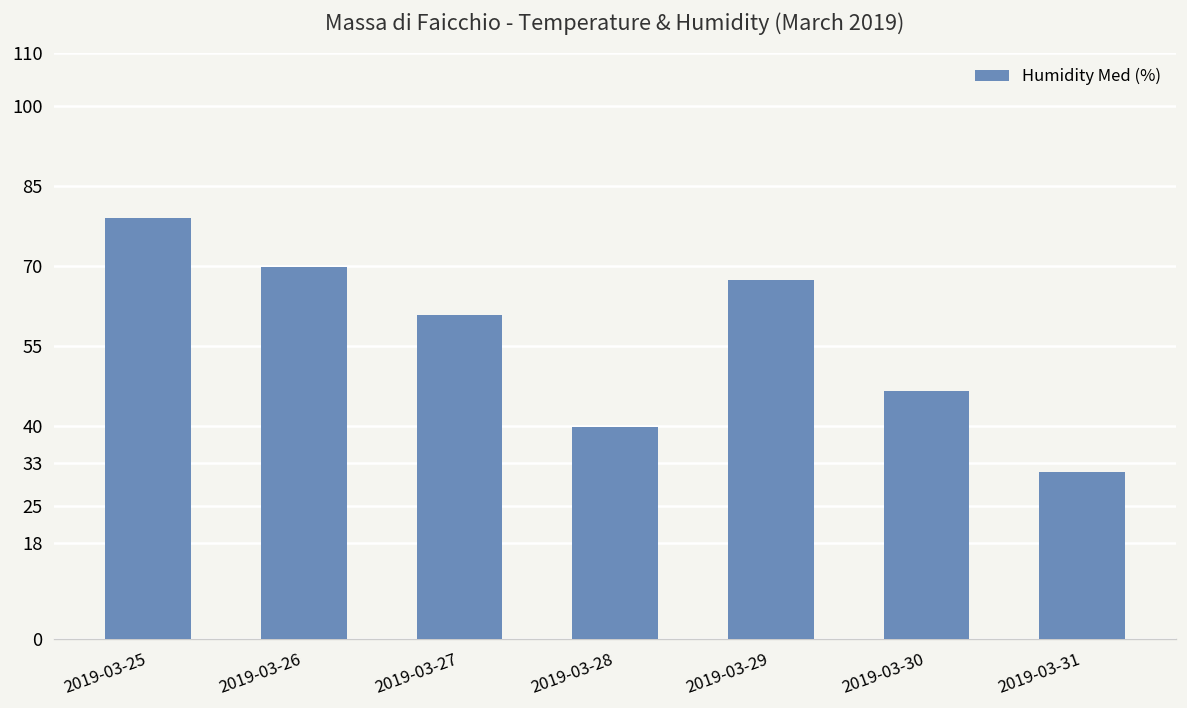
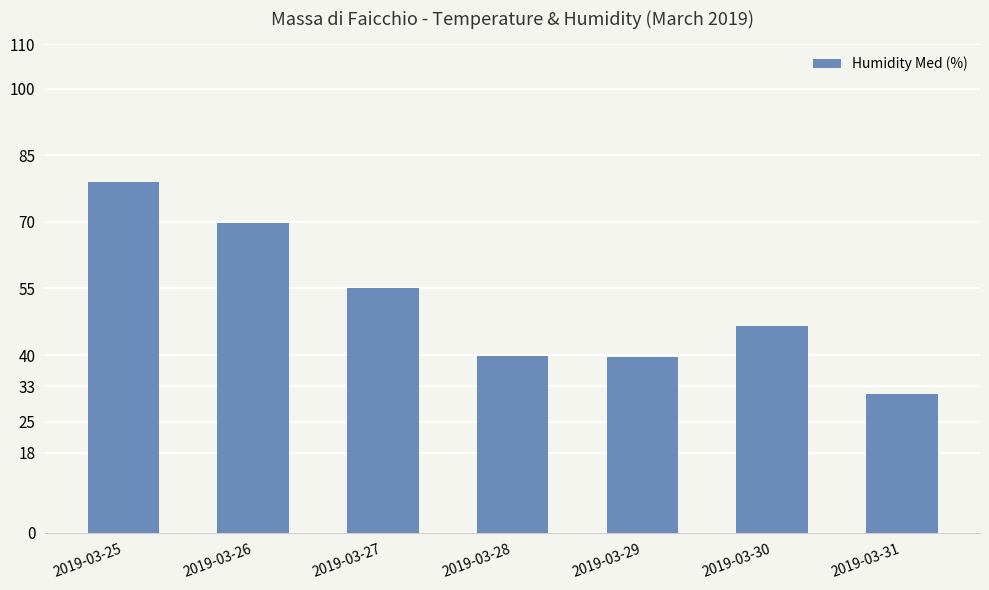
  {
    "2019-03-25": 79,
    "2019-03-26": 70,
-   "2019-03-27": 61,
+   "2019-03-27": 55,
    "2019-03-28": 40,
-   "2019-03-29": 67,
+   "2019-03-29": 40,
    "2019-03-30": 47,
    "2019-03-31": 31
  }
